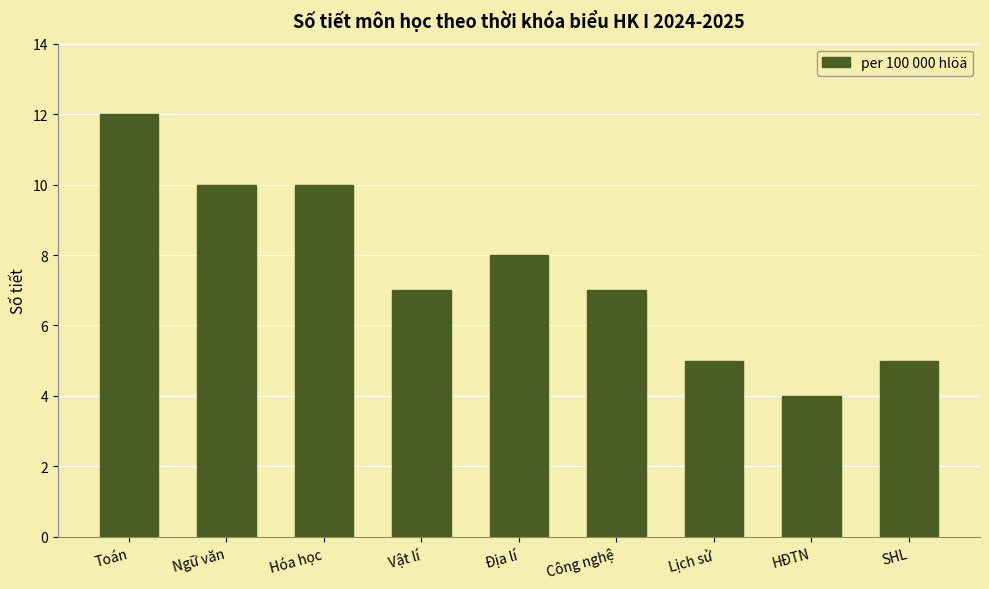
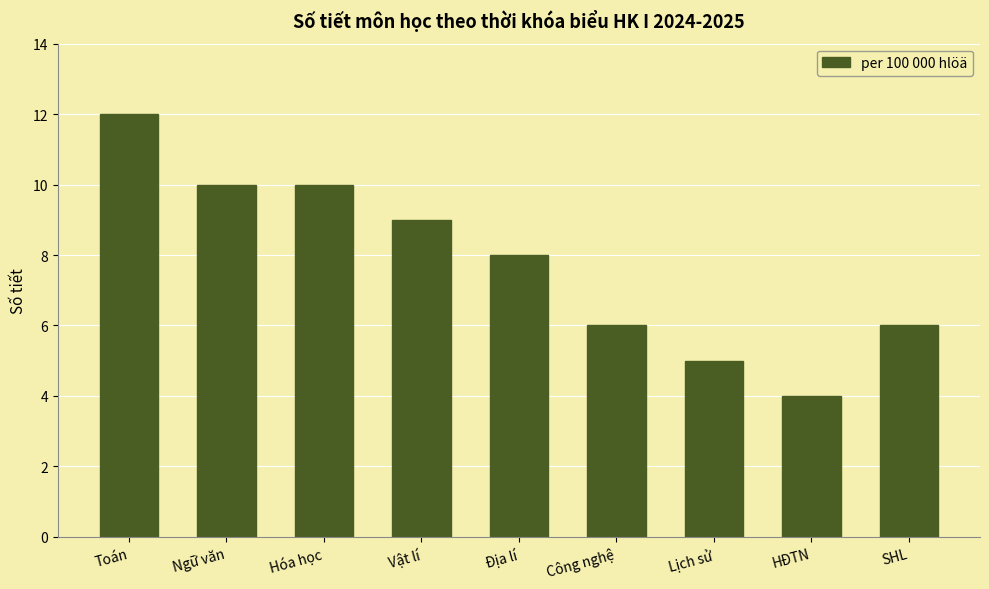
  {
    "Toán": 12,
    "Ngữ văn": 10,
    "Hóa học": 10,
-   "Vật lí": 7,
+   "Vật lí": 9,
    "Địa lí": 8,
-   "Công nghệ": 7,
+   "Công nghệ": 6,
    "Lịch sử": 5,
    "HĐTN": 4,
-   "SHL": 5
+   "SHL": 6
  }
